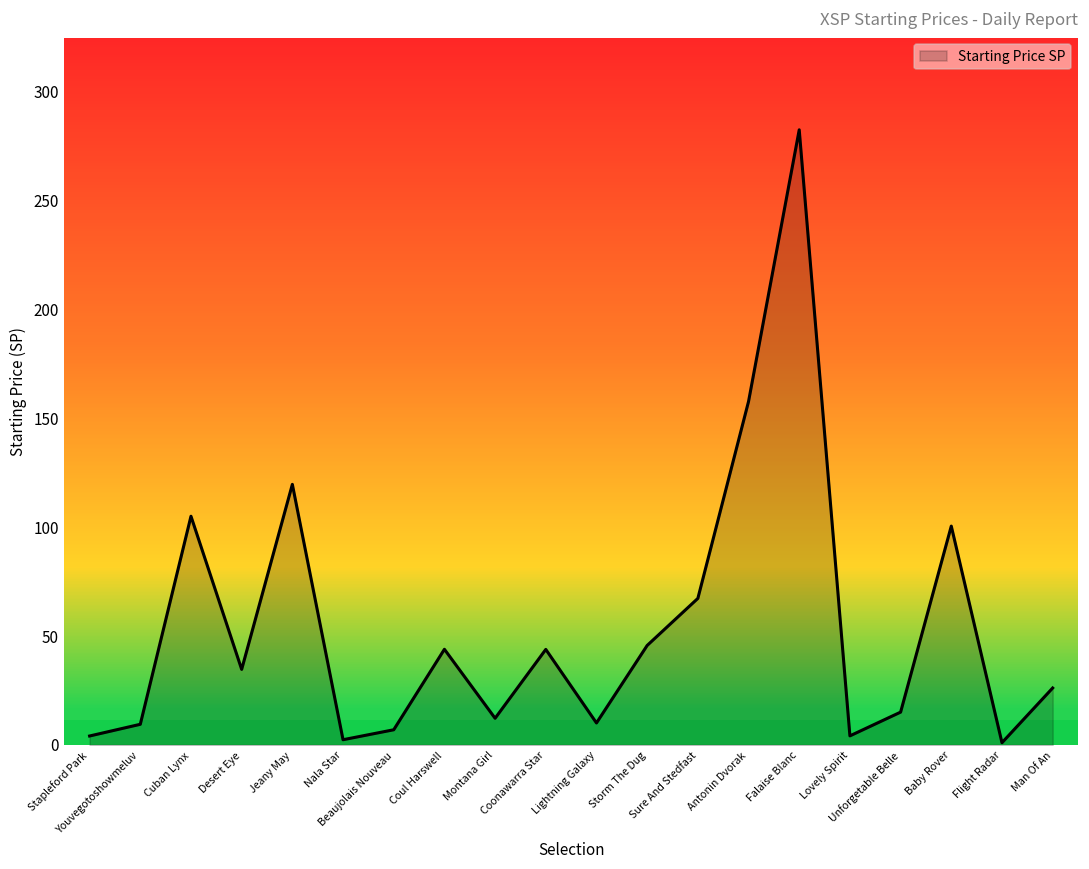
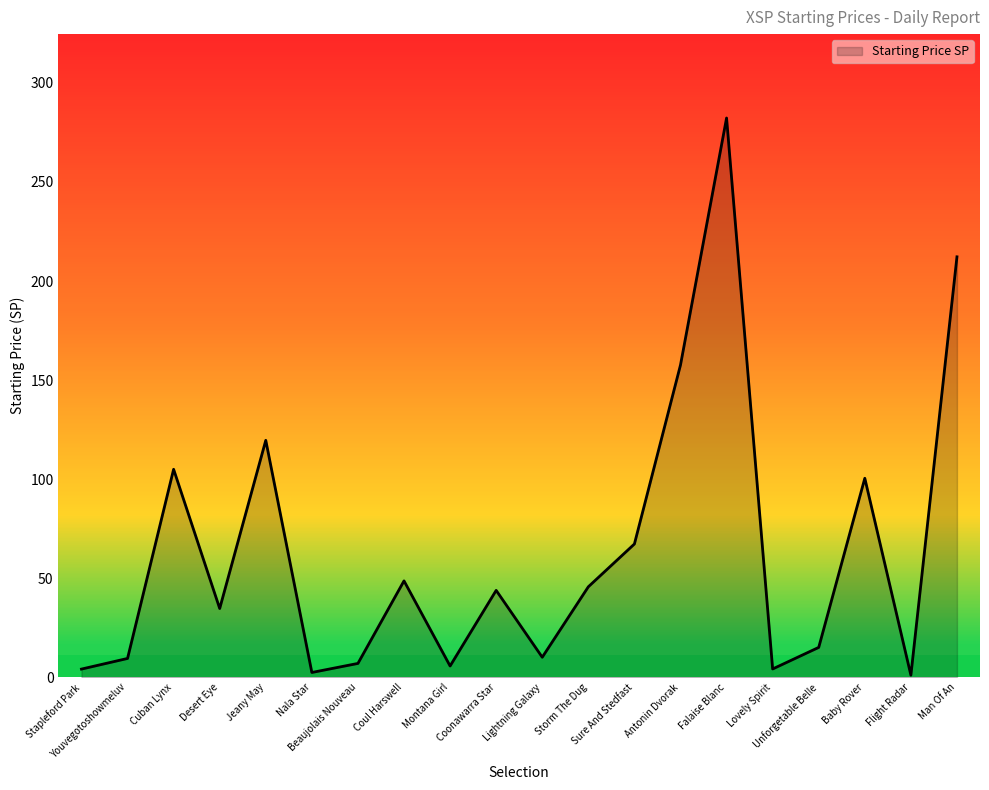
  {
    "Stapleford Park": 4,
    "Youvegotoshowmeluv": 10,
    "Cuban Lynx": 105,
    "Desert Eye": 35,
    "Jeany May": 120,
    "Nala Star": 2,
    "Beaujolais Nouveau": 7,
-   "Coul Harswell": 44,
-   "Montana Girl": 12,
+   "Coul Harswell": 49,
+   "Montana Girl": 6,
    "Coonawarra Star": 44,
    "Lightning Galaxy": 10,
    "Storm The Dug": 46,
    "Sure And Stedfast": 67,
    "Antonin Dvorak": 158,
    "Falaise Blanc": 282,
    "Lovely Spirit": 4,
    "Unforgetable Belle": 15,
    "Baby Rover": 100,
    "Flight Radar": 1,
-   "Man Of An": 26
+   "Man Of An": 212
  }
